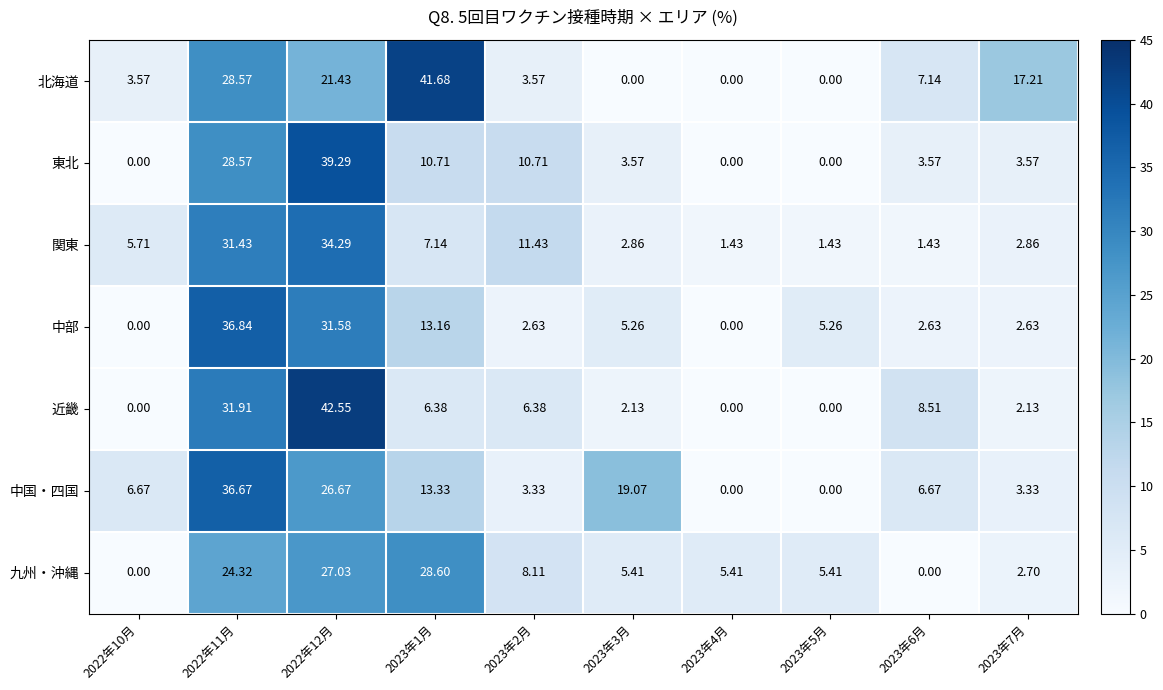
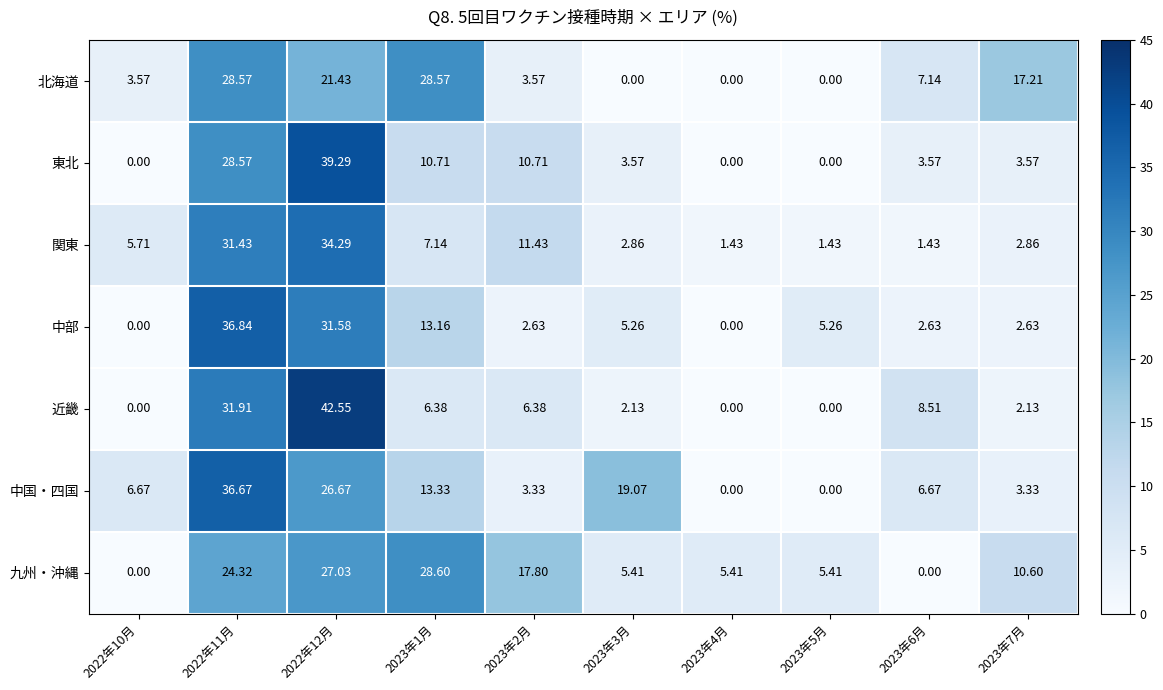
  {
    "北海道": {
      "2022年10月": 3.57,
      "2022年11月": 28.57,
      "2022年12月": 21.43,
-     "2023年1月": 41.68,
+     "2023年1月": 28.57,
      "2023年2月": 3.57,
      "2023年3月": 0.00,
      "2023年4月": 0.00,
      "2023年5月": 0.00,
      "2023年6月": 7.14,
      "2023年7月": 17.21
    },
    "東北": {
      "2022年10月": 0.00,
      "2022年11月": 28.57,
      "2022年12月": 39.29,
      "2023年1月": 10.71,
      "2023年2月": 10.71,
      "2023年3月": 3.57,
      "2023年4月": 0.00,
      "2023年5月": 0.00,
      "2023年6月": 3.57,
      "2023年7月": 3.57
    },
    "関東": {
      "2022年10月": 5.71,
      "2022年11月": 31.43,
      "2022年12月": 34.29,
      "2023年1月": 7.14,
      "2023年2月": 11.43,
      "2023年3月": 2.86,
      "2023年4月": 1.43,
      "2023年5月": 1.43,
      "2023年6月": 1.43,
      "2023年7月": 2.86
    },
    "中部": {
      "2022年10月": 0.00,
      "2022年11月": 36.84,
      "2022年12月": 31.58,
      "2023年1月": 13.16,
      "2023年2月": 2.63,
      "2023年3月": 5.26,
      "2023年4月": 0.00,
      "2023年5月": 5.26,
      "2023年6月": 2.63,
      "2023年7月": 2.63
    },
    "近畿": {
      "2022年10月": 0.00,
      "2022年11月": 31.91,
      "2022年12月": 42.55,
      "2023年1月": 6.38,
      "2023年2月": 6.38,
      "2023年3月": 2.13,
      "2023年4月": 0.00,
      "2023年5月": 0.00,
      "2023年6月": 8.51,
      "2023年7月": 2.13
    },
    "中国・四国": {
      "2022年10月": 6.67,
      "2022年11月": 36.67,
      "2022年12月": 26.67,
      "2023年1月": 13.33,
      "2023年2月": 3.33,
      "2023年3月": 19.07,
      "2023年4月": 0.00,
      "2023年5月": 0.00,
      "2023年6月": 6.67,
      "2023年7月": 3.33
    },
    "九州・沖縄": {
      "2022年10月": 0.00,
      "2022年11月": 24.32,
      "2022年12月": 27.03,
      "2023年1月": 28.60,
-     "2023年2月": 8.11,
+     "2023年2月": 17.80,
      "2023年3月": 5.41,
      "2023年4月": 5.41,
      "2023年5月": 5.41,
      "2023年6月": 0.00,
-     "2023年7月": 2.70
+     "2023年7月": 10.60
    }
  }
